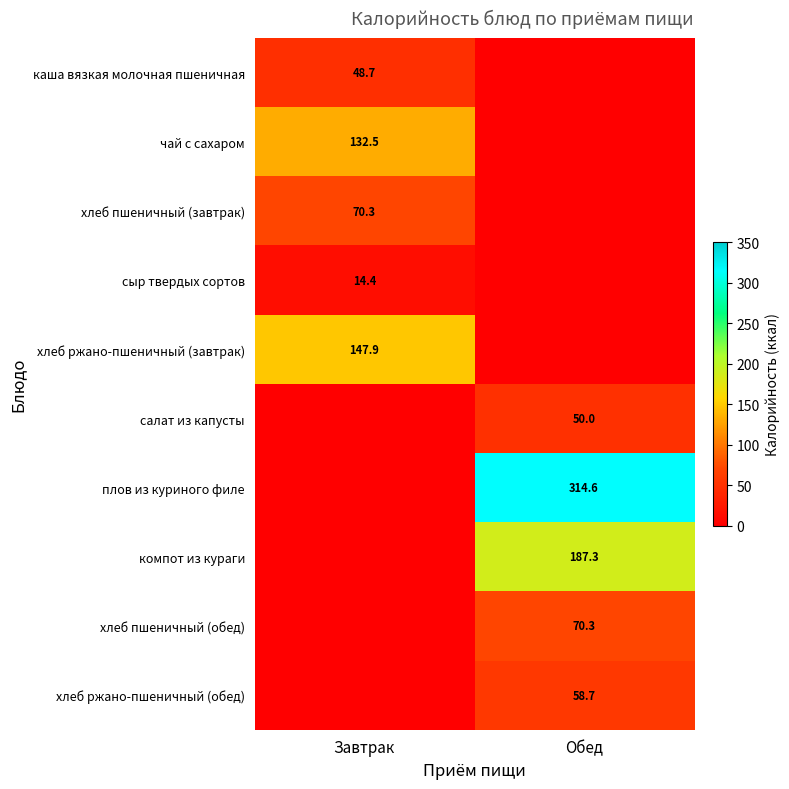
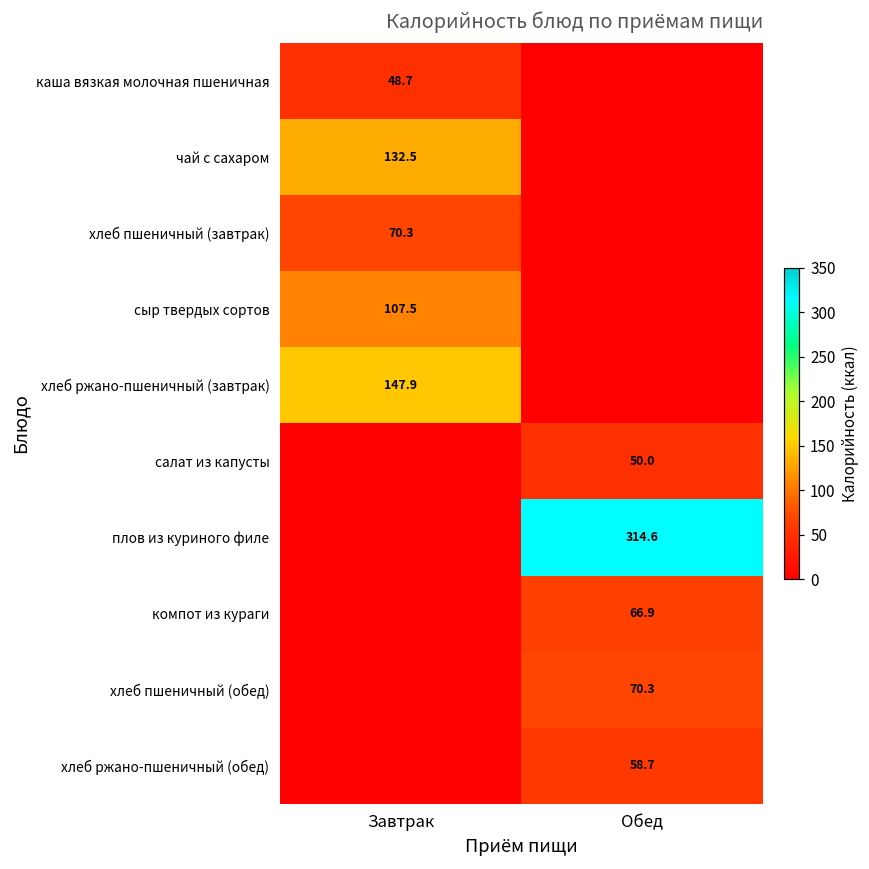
  {
    "каша вязкая молочная пшеничная": {
      "Завтрак": 48.7
    },
    "чай с сахаром": {
      "Завтрак": 132.5
    },
    "хлеб пшеничный (завтрак)": {
      "Завтрак": 70.3
    },
    "сыр твердых сортов": {
-     "Завтрак": 14.4
+     "Завтрак": 107.5
    },
    "хлеб ржано-пшеничный (завтрак)": {
      "Завтрак": 147.9
    },
    "салат из капусты": {
      "Обед": 50.0
    },
    "плов из куриного филе": {
      "Обед": 314.6
    },
    "компот из кураги": {
-     "Обед": 187.3
+     "Обед": 66.9
    },
    "хлеб пшеничный (обед)": {
      "Обед": 70.3
    },
    "хлеб ржано-пшеничный (обед)": {
      "Обед": 58.7
    }
  }
